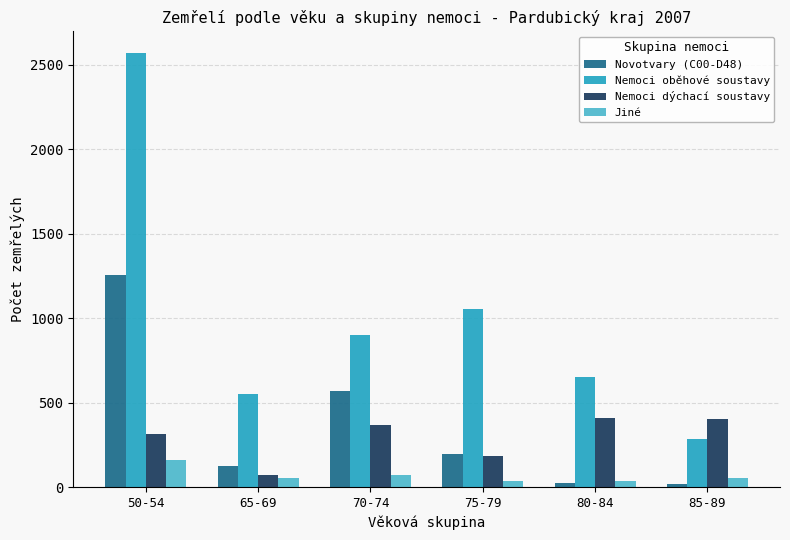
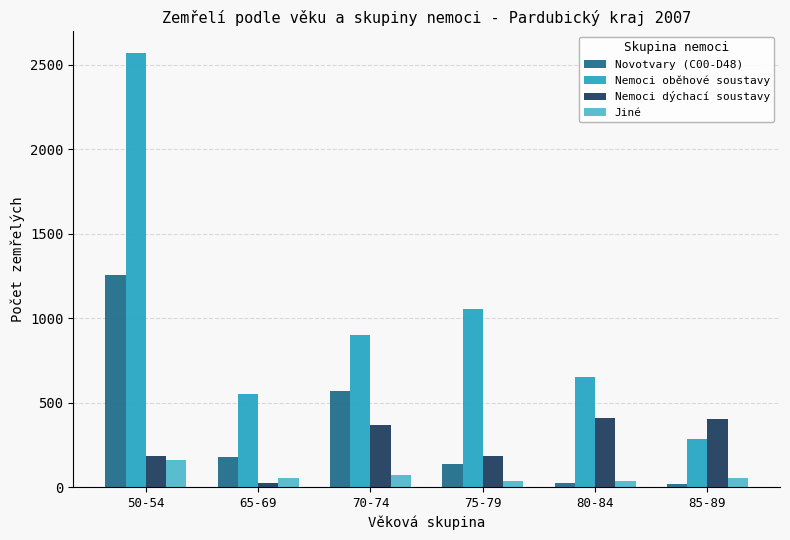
  {
    "Novotvary (C00-D48)": {
      "50-54": 1260,
-     "65-69": 130,
+     "65-69": 180,
      "70-74": 570,
-     "75-79": 200,
+     "75-79": 140,
      "80-84": 30,
      "85-89": 20
    },
    "Nemoci dýchací soustavy": {
-     "50-54": 310,
-     "65-69": 70,
+     "50-54": 190,
+     "65-69": 30,
      "70-74": 370,
      "75-79": 190,
      "80-84": 410,
      "85-89": 400
    }
  }
